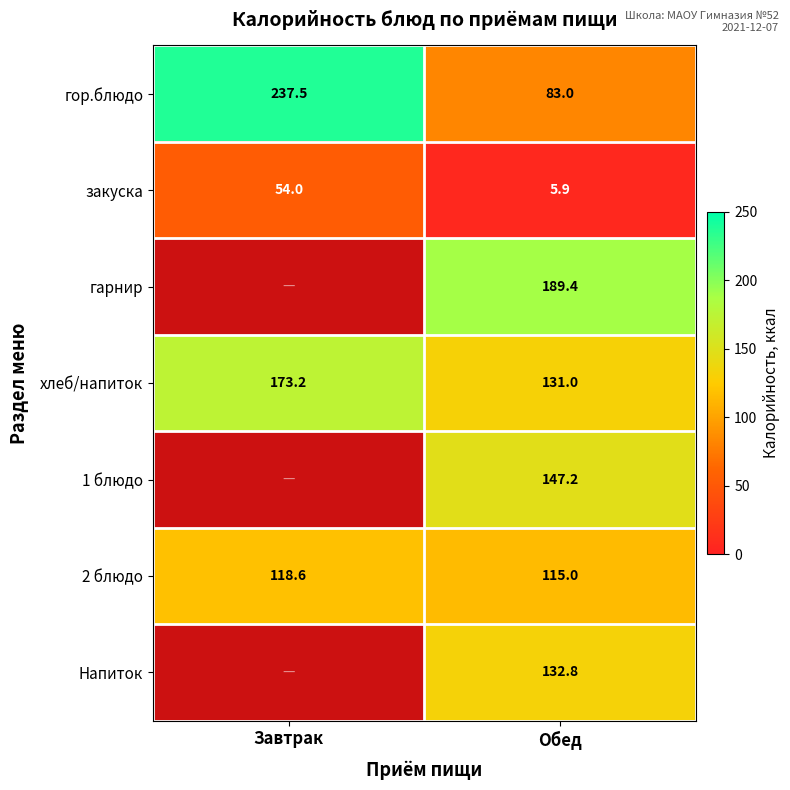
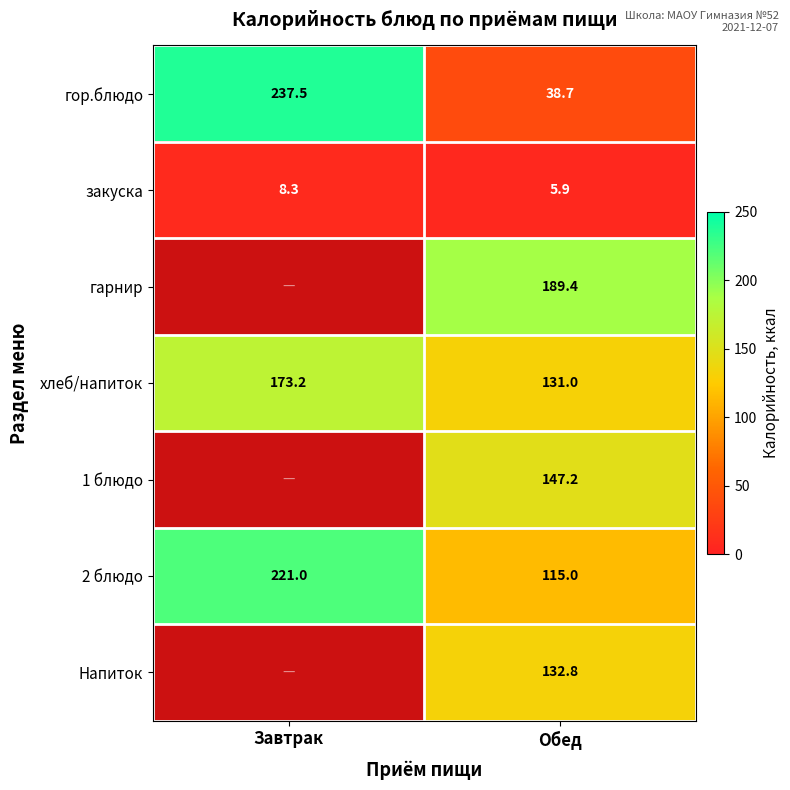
  {
    "гор.блюдо": {
      "Завтрак": 237.5,
-     "Обед": 83.0
+     "Обед": 38.7
    },
    "закуска": {
-     "Завтрак": 54.0,
+     "Завтрак": 8.3,
      "Обед": 5.9
    },
    "гарнир": {
      "Обед": 189.4
    },
    "хлеб/напиток": {
      "Завтрак": 173.2,
      "Обед": 131.0
    },
    "1 блюдо": {
      "Обед": 147.2
    },
    "2 блюдо": {
-     "Завтрак": 118.6,
+     "Завтрак": 221.0,
      "Обед": 115.0
    },
    "Напиток": {
      "Обед": 132.8
    }
  }
